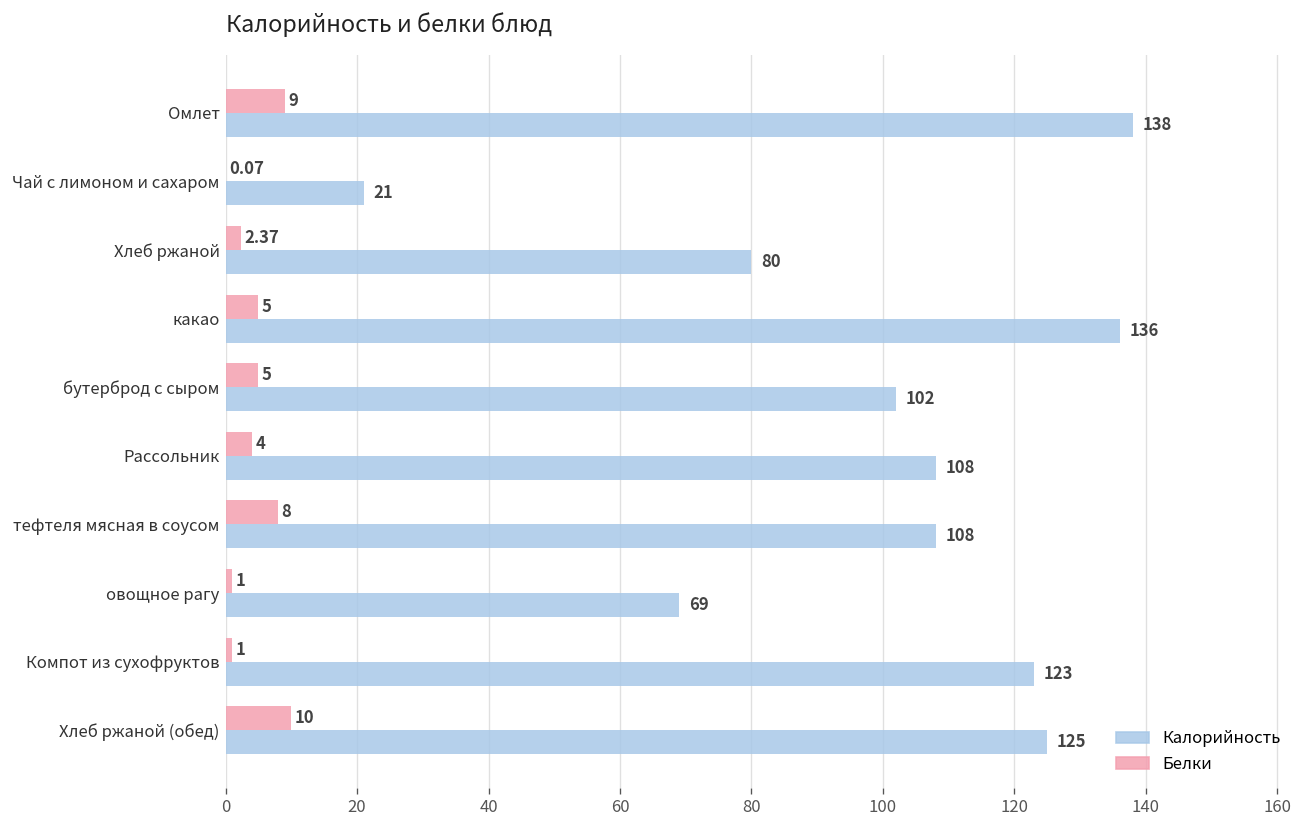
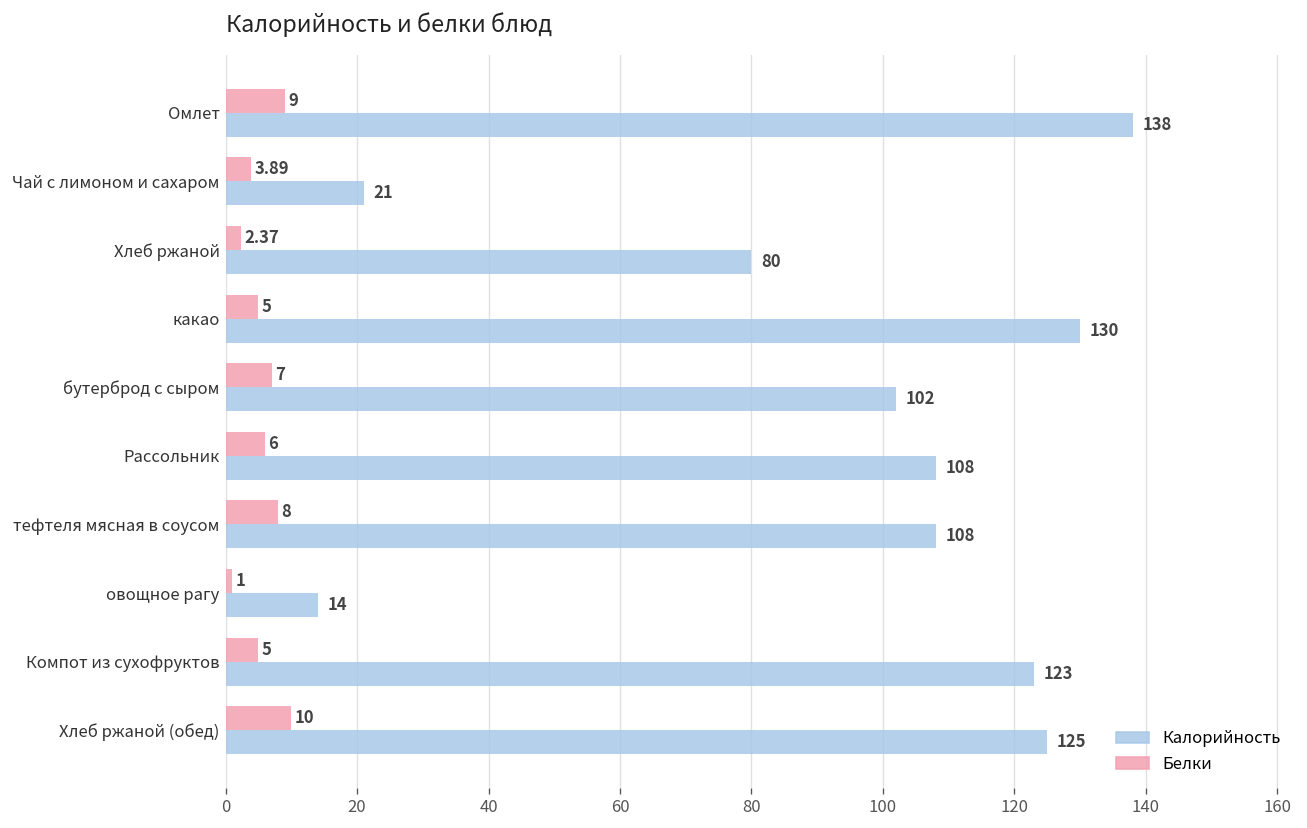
  {
    "Калорийность": {
      "Омлет": 138,
      "Чай с лимоном и сахаром": 21,
      "Хлеб ржаной": 80,
-     "какао": 136,
+     "какао": 130,
      "бутерброд с сыром": 102,
      "Рассольник": 108,
      "тефтеля мясная в соусом": 108,
-     "овощное рагу": 69,
+     "овощное рагу": 14,
      "Компот из сухофруктов": 123,
      "Хлеб ржаной (обед)": 125
    },
    "Белки": {
      "Омлет": 9,
-     "Чай с лимоном и сахаром": 0.07,
+     "Чай с лимоном и сахаром": 3.89,
      "Хлеб ржаной": 2.37,
      "какао": 5,
-     "бутерброд с сыром": 5,
-     "Рассольник": 4,
+     "бутерброд с сыром": 7,
+     "Рассольник": 6,
      "тефтеля мясная в соусом": 8,
      "овощное рагу": 1,
-     "Компот из сухофруктов": 1,
+     "Компот из сухофруктов": 5,
      "Хлеб ржаной (обед)": 10
    }
  }
